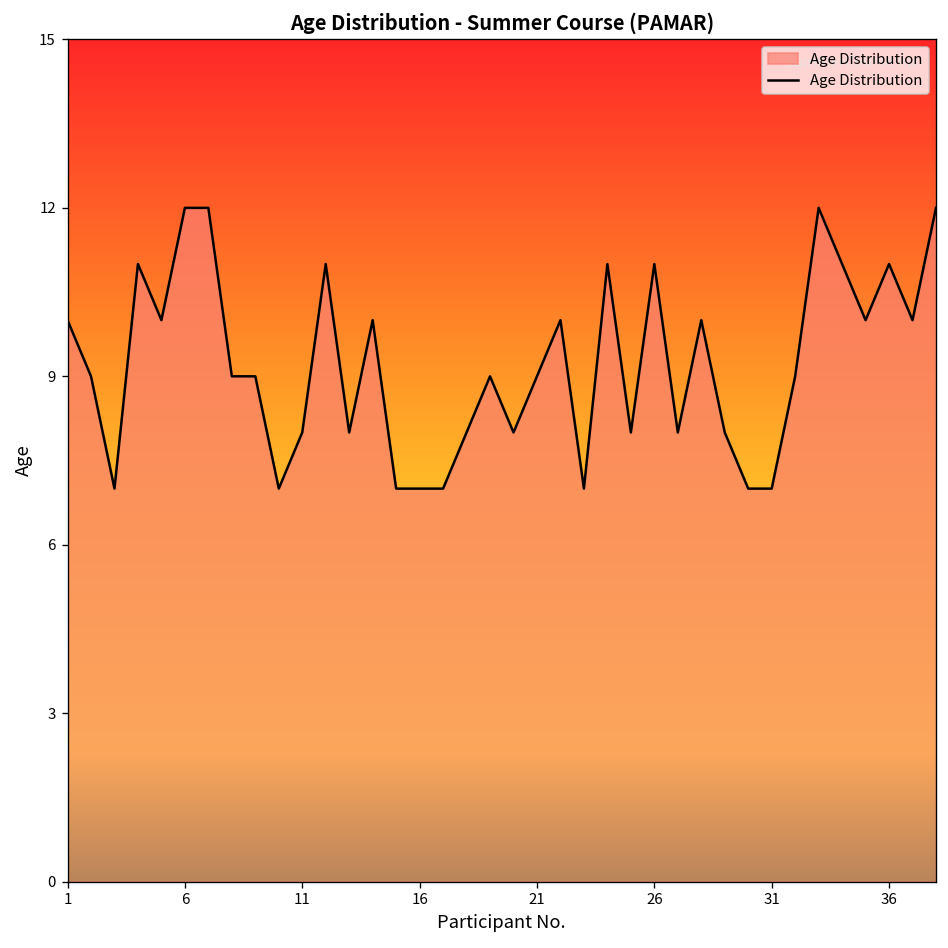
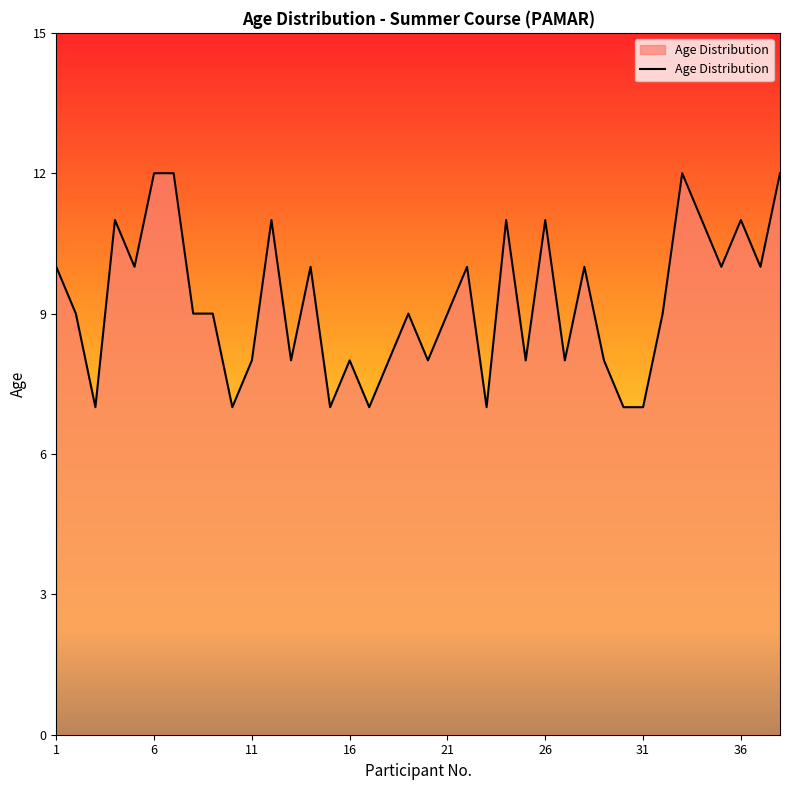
  {
    "1": 10,
    "6": 12,
    "11": 8,
-   "16": 7,
+   "16": 8,
    "21": 9,
    "26": 11,
    "31": 7,
    "36": 11
  }
